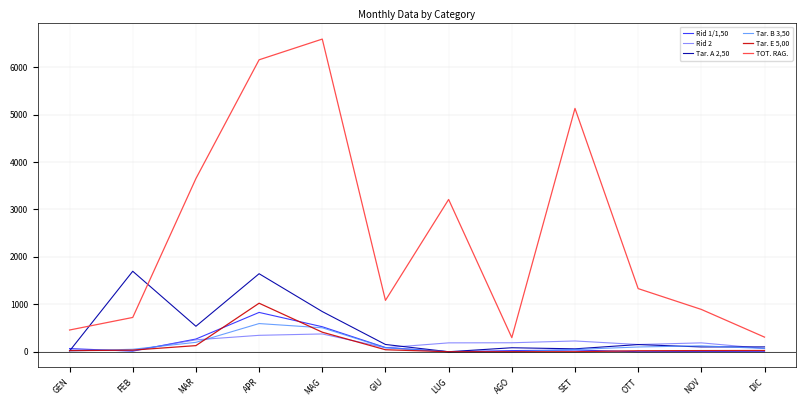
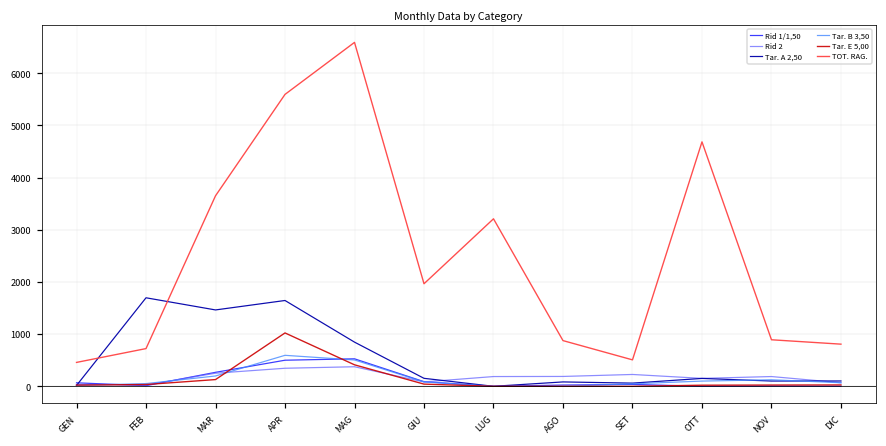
  {
    "Rid 1/1,50": {
-     "APR": 800
+     "APR": 500
    },
    "Tar. A 2,50": {
      "FEB": 1700,
-     "MAR": 500,
+     "MAR": 1500,
      "APR": 1600,
      "MAG": 800,
      "GIU": 200,
      "AGO": 100
    },
    "Tar. E 5,00": {
      "MAR": 100,
      "APR": 1000
    },
    "TOT. RAG.": {
      "GEN": 500,
      "FEB": 700,
      "MAR": 3700,
-     "APR": 6200,
+     "APR": 5600,
      "MAG": 6600,
-     "GIU": 1100,
+     "GIU": 2000,
      "LUG": 3200,
-     "AGO": 300,
-     "SET": 5100,
-     "OTT": 1300,
+     "AGO": 900,
+     "SET": 500,
+     "OTT": 4700,
      "NOV": 900,
-     "DIC": 300
+     "DIC": 800
    }
  }
